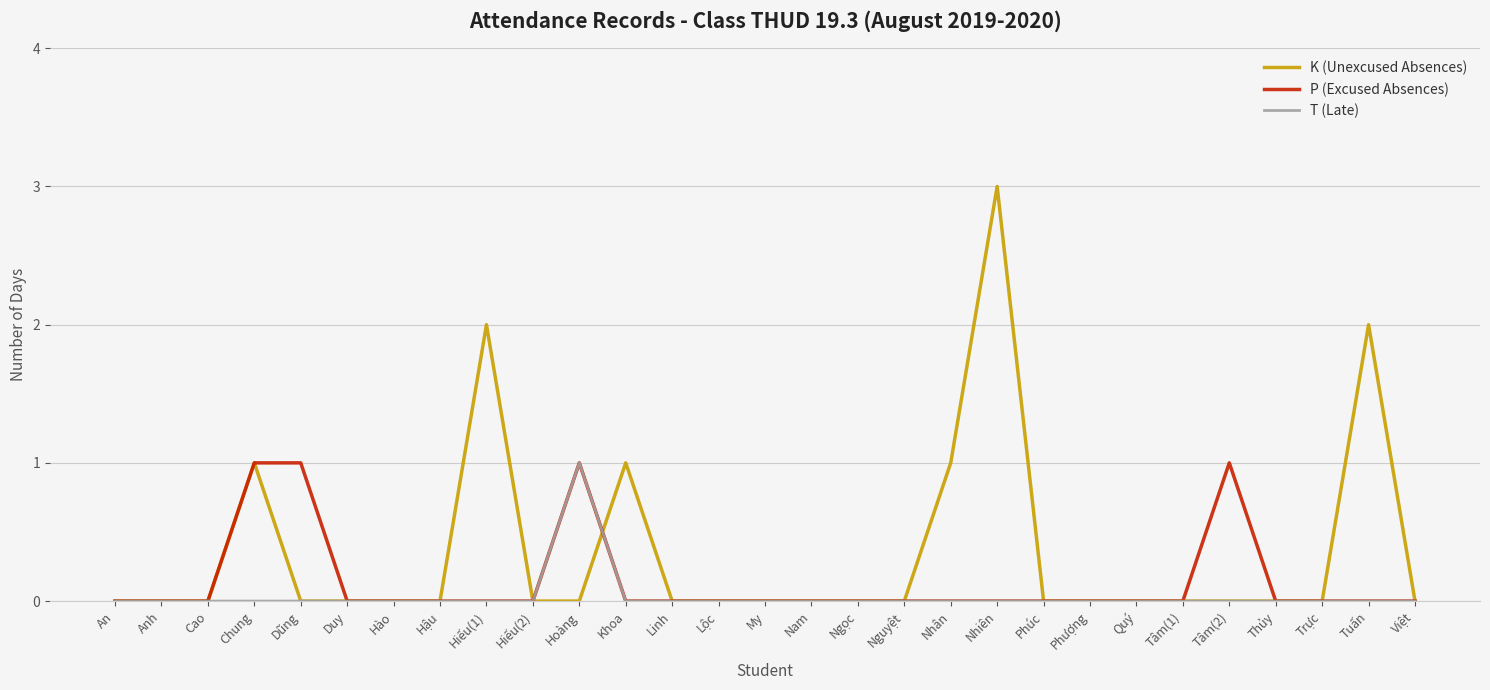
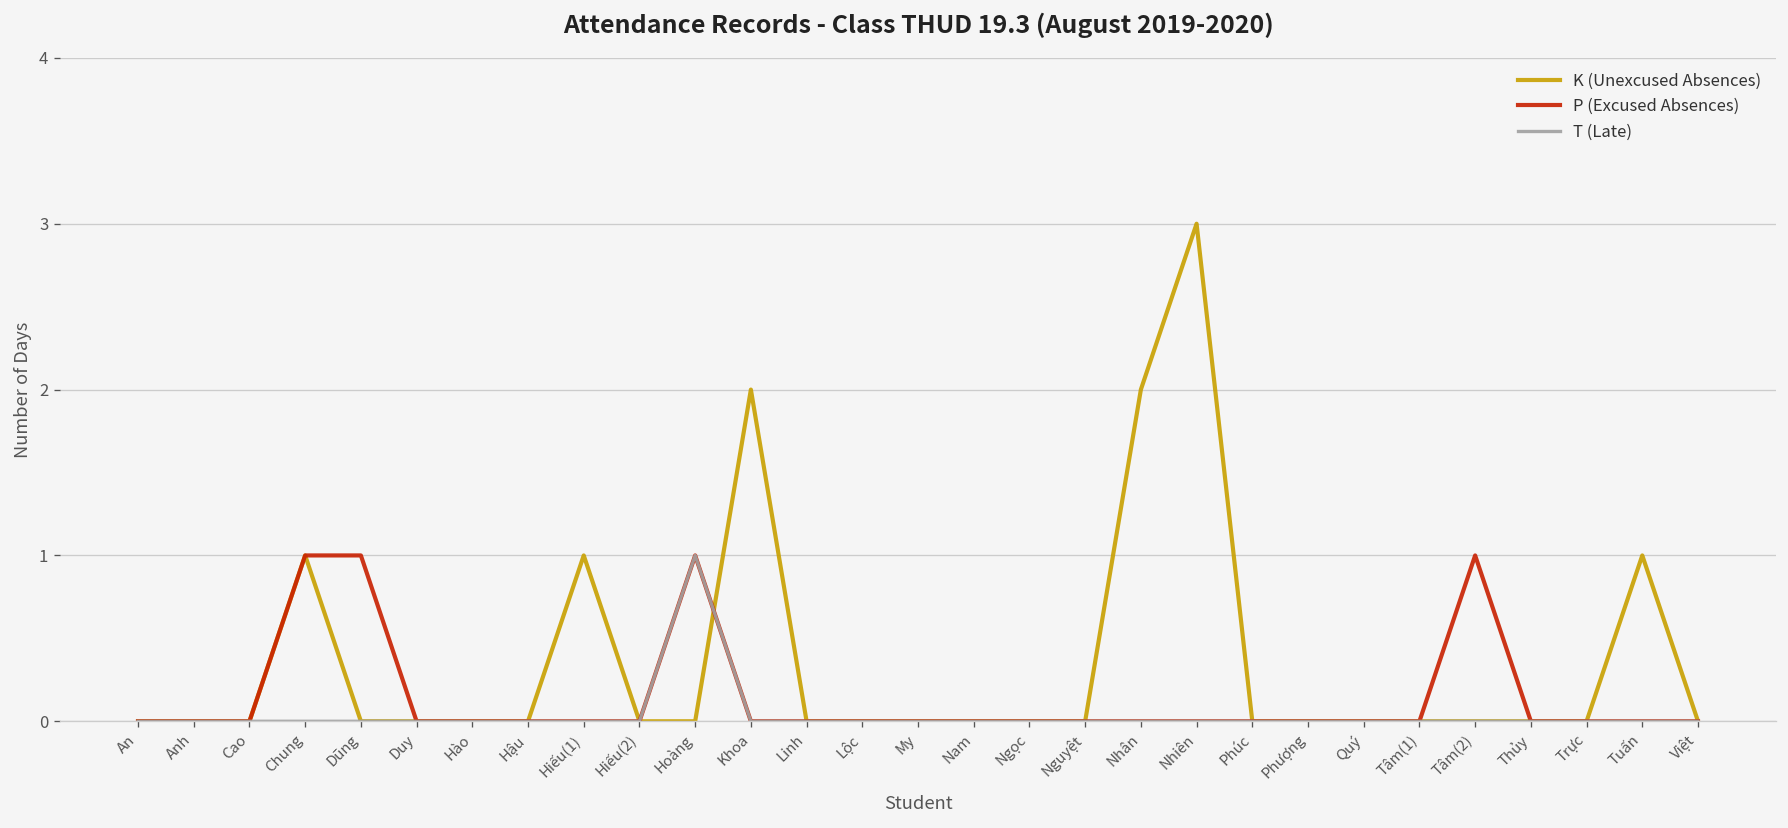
  {
    "K (Unexcused Absences)": {
-     "Hiếu(1)": 2,
+     "Hiếu(1)": 1,
      "Hoàng": 0,
-     "Khoa": 1,
-     "Nhân": 1,
+     "Khoa": 2,
+     "Nhân": 2,
      "Nhiên": 3,
-     "Tuấn": 2
+     "Tuấn": 1
    },
    "P (Excused Absences)": {
      "Dũng": 1,
      "Tâm(2)": 1
    },
    "T (Late)": {
      "Chung": 0
    }
  }
